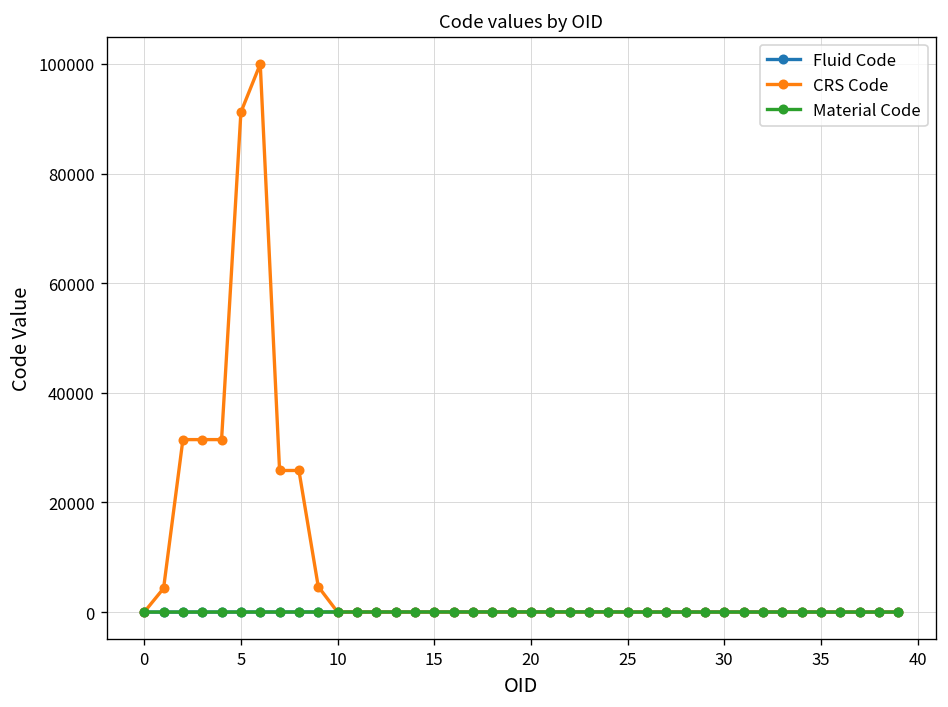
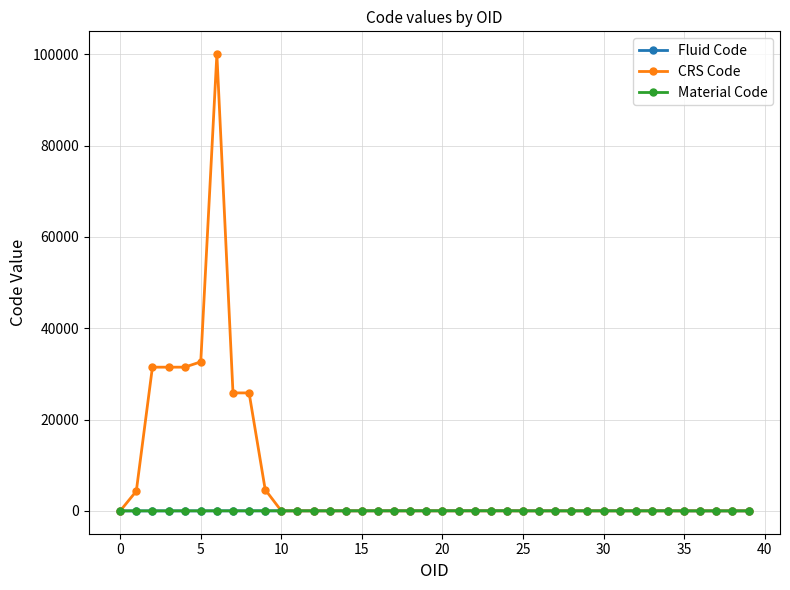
  {
    "Material Code": {
      "5": 0
    },
    "CRS Code": {
-     "5": 91000
+     "5": 33000
    }
  }
